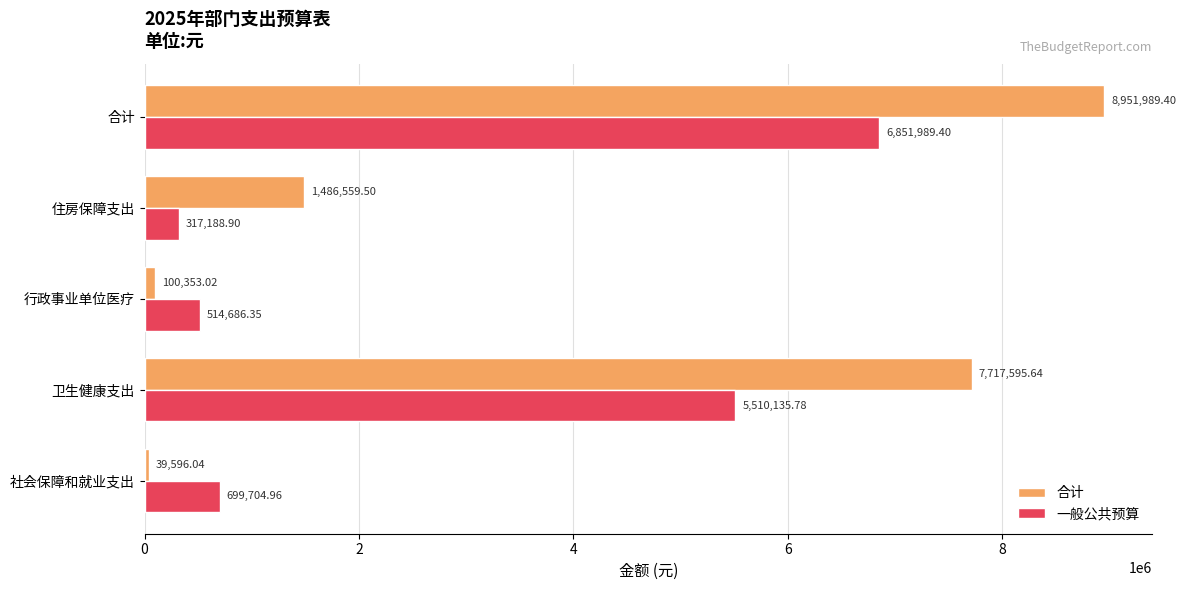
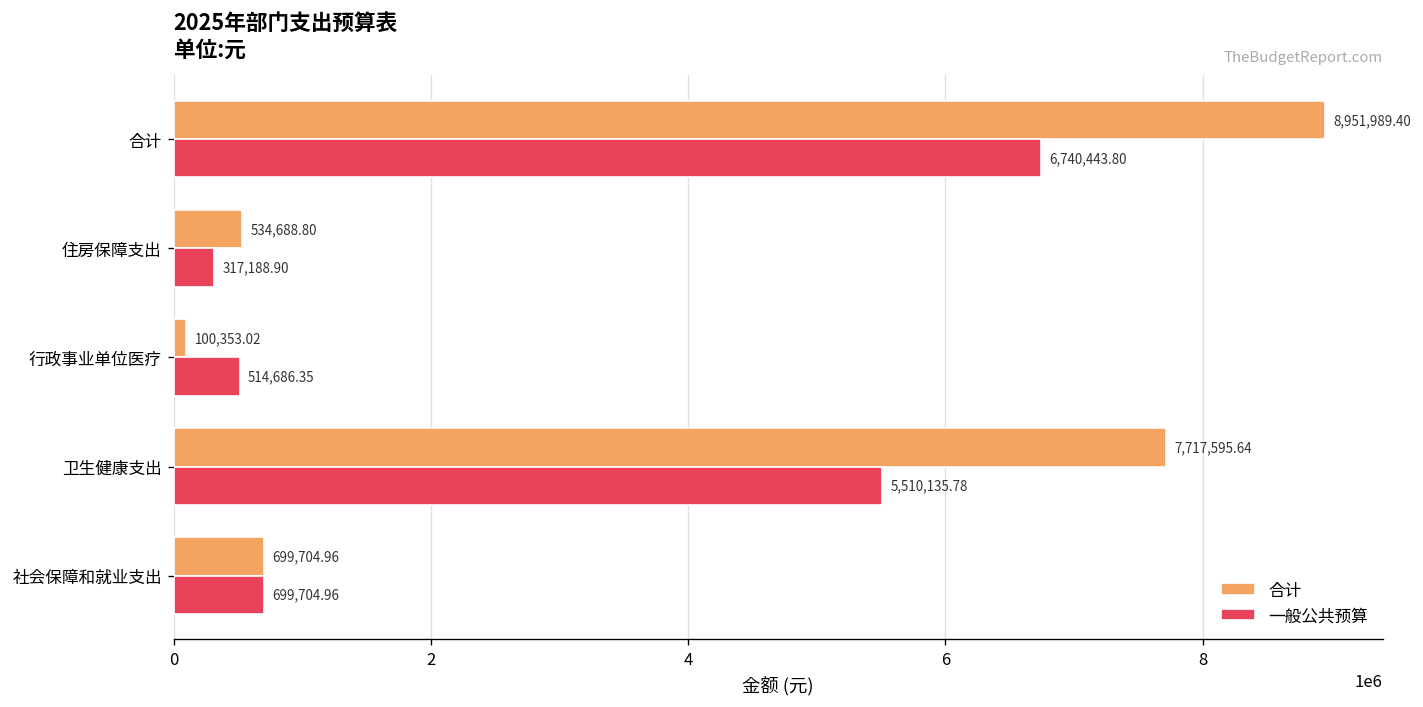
  {
    "合计": {
      "合计": "8,951,989.40",
-     "住房保障支出": "1,486,559.50",
+     "住房保障支出": "534,688.80",
      "行政事业单位医疗": "100,353.02",
      "卫生健康支出": "7,717,595.64",
-     "社会保障和就业支出": "39,596.04"
+     "社会保障和就业支出": "699,704.96"
    },
    "一般公共预算": {
-     "合计": "6,851,989.40",
+     "合计": "6,740,443.80",
      "住房保障支出": "317,188.90",
      "行政事业单位医疗": "514,686.35",
      "卫生健康支出": "5,510,135.78",
      "社会保障和就业支出": "699,704.96"
    }
  }
